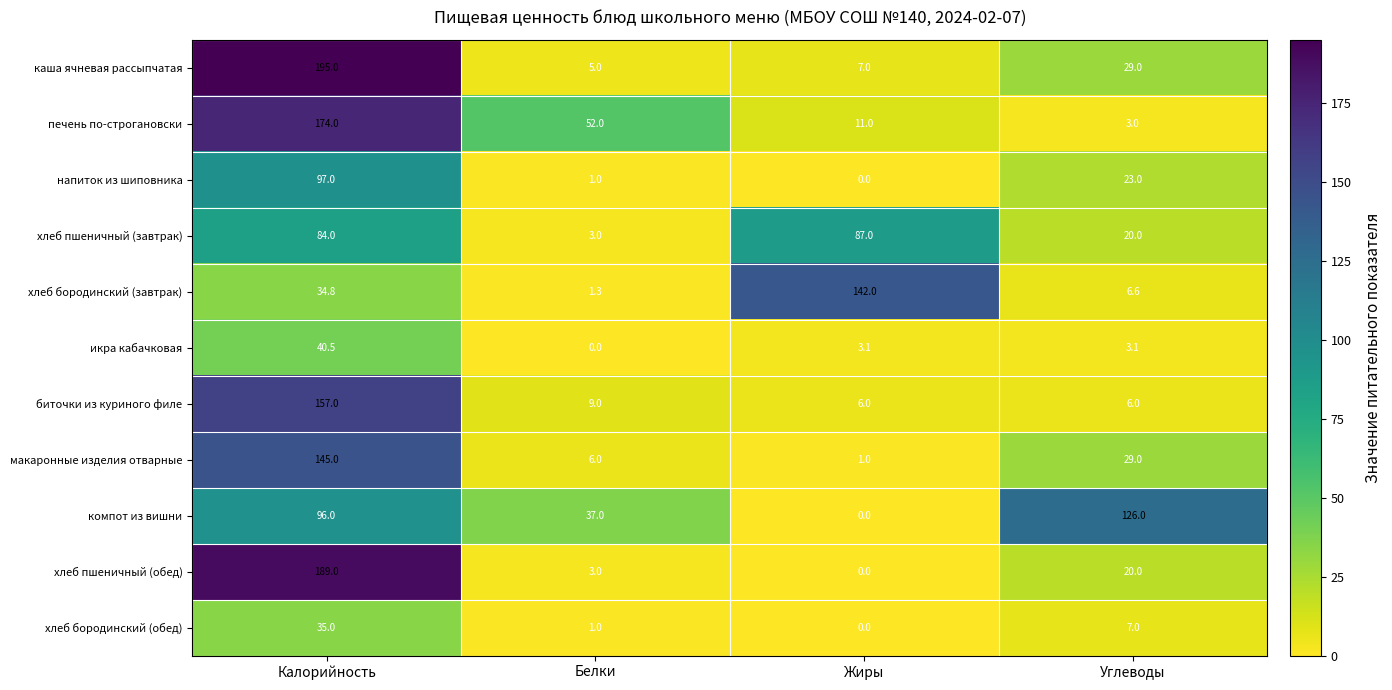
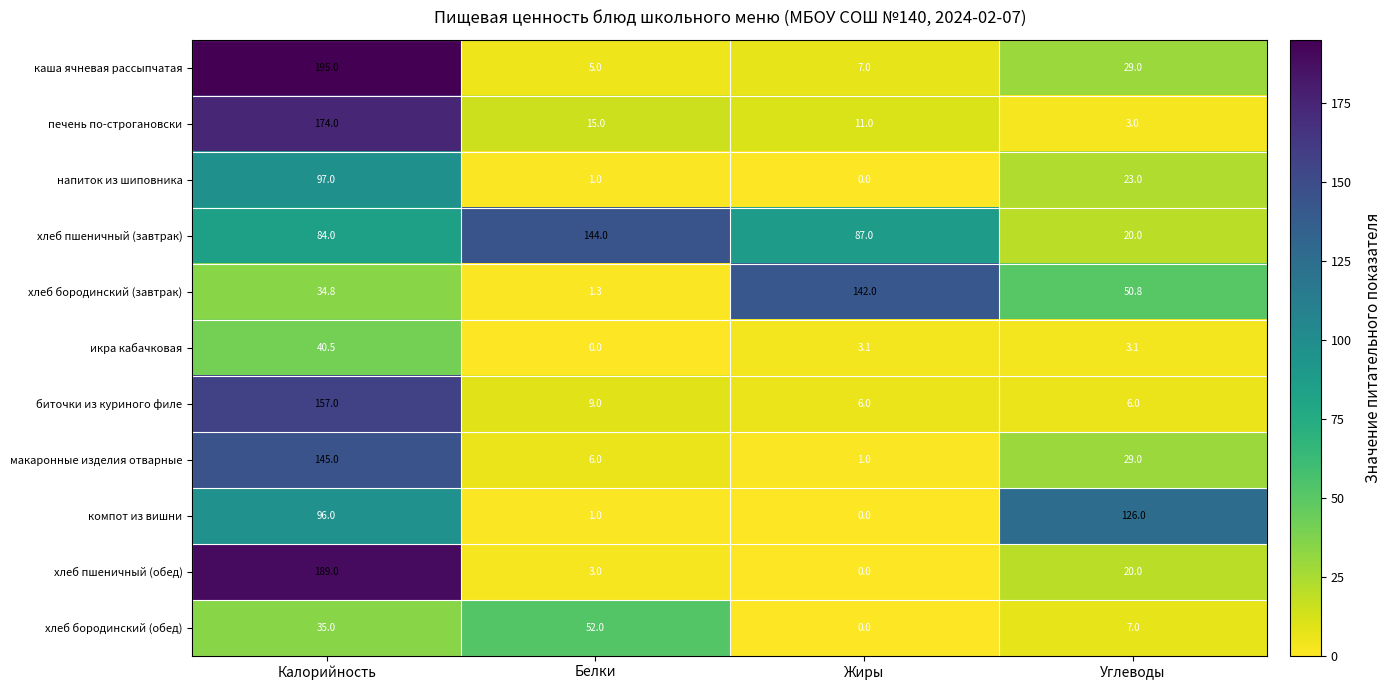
  {
    "каша ячневая рассыпчатая": {
      "Калорийность": 195.0,
      "Белки": 5.0,
      "Жиры": 7.0,
      "Углеводы": 29.0
    },
    "печень по-строгановски": {
      "Калорийность": 174.0,
-     "Белки": 52.0,
+     "Белки": 15.0,
      "Жиры": 11.0,
      "Углеводы": 3.0
    },
    "напиток из шиповника": {
      "Калорийность": 97.0,
      "Белки": 1.0,
      "Жиры": 0.0,
      "Углеводы": 23.0
    },
    "хлеб пшеничный (завтрак)": {
      "Калорийность": 84.0,
-     "Белки": 3.0,
+     "Белки": 144.0,
      "Жиры": 87.0,
      "Углеводы": 20.0
    },
    "хлеб бородинский (завтрак)": {
      "Калорийность": 34.8,
      "Белки": 1.3,
      "Жиры": 142.0,
-     "Углеводы": 6.6
+     "Углеводы": 50.8
    },
    "икра кабачковая": {
      "Калорийность": 40.5,
      "Белки": 0.0,
      "Жиры": 3.1,
      "Углеводы": 3.1
    },
    "биточки из куриного филе": {
      "Калорийность": 157.0,
      "Белки": 9.0,
      "Жиры": 6.0,
      "Углеводы": 6.0
    },
    "макаронные изделия отварные": {
      "Калорийность": 145.0,
      "Белки": 6.0,
      "Жиры": 1.0,
      "Углеводы": 29.0
    },
    "компот из вишни": {
      "Калорийность": 96.0,
-     "Белки": 37.0,
+     "Белки": 1.0,
      "Жиры": 0.0,
      "Углеводы": 126.0
    },
    "хлеб пшеничный (обед)": {
      "Калорийность": 189.0,
      "Белки": 3.0,
      "Жиры": 0.0,
      "Углеводы": 20.0
    },
    "хлеб бородинский (обед)": {
      "Калорийность": 35.0,
-     "Белки": 1.0,
+     "Белки": 52.0,
      "Жиры": 0.0,
      "Углеводы": 7.0
    }
  }
